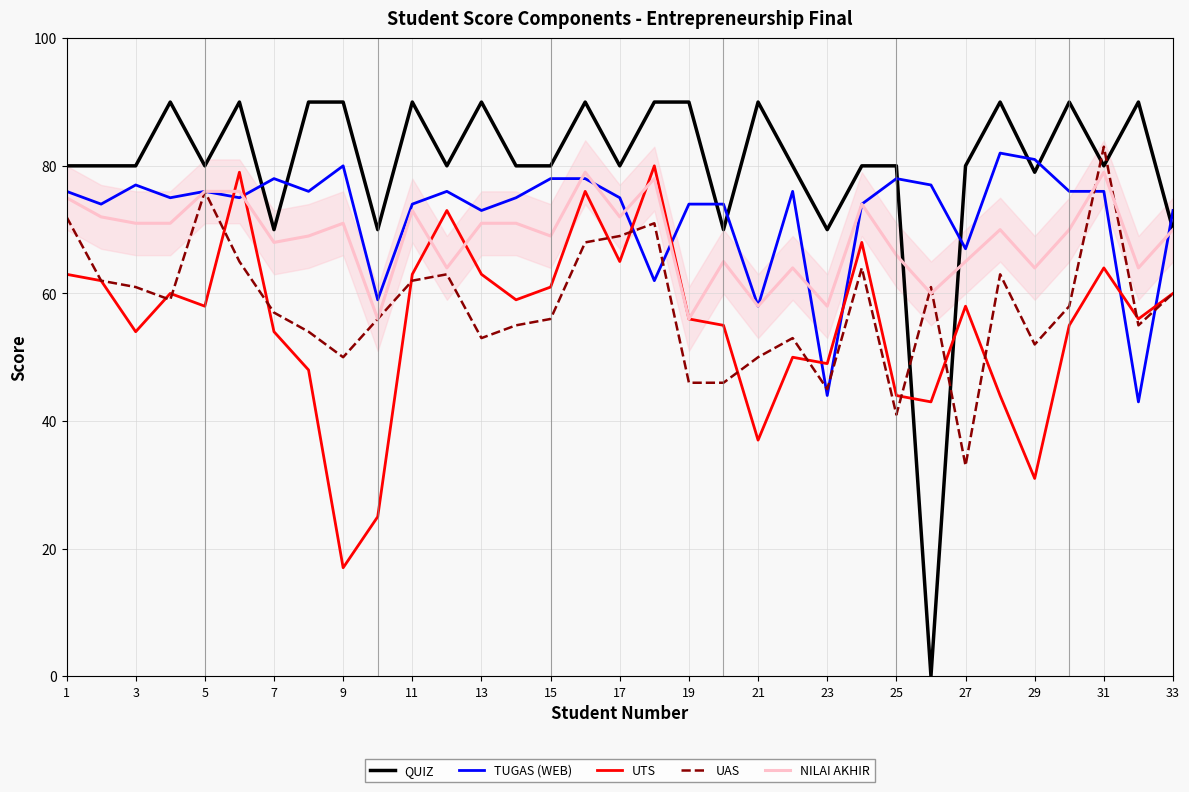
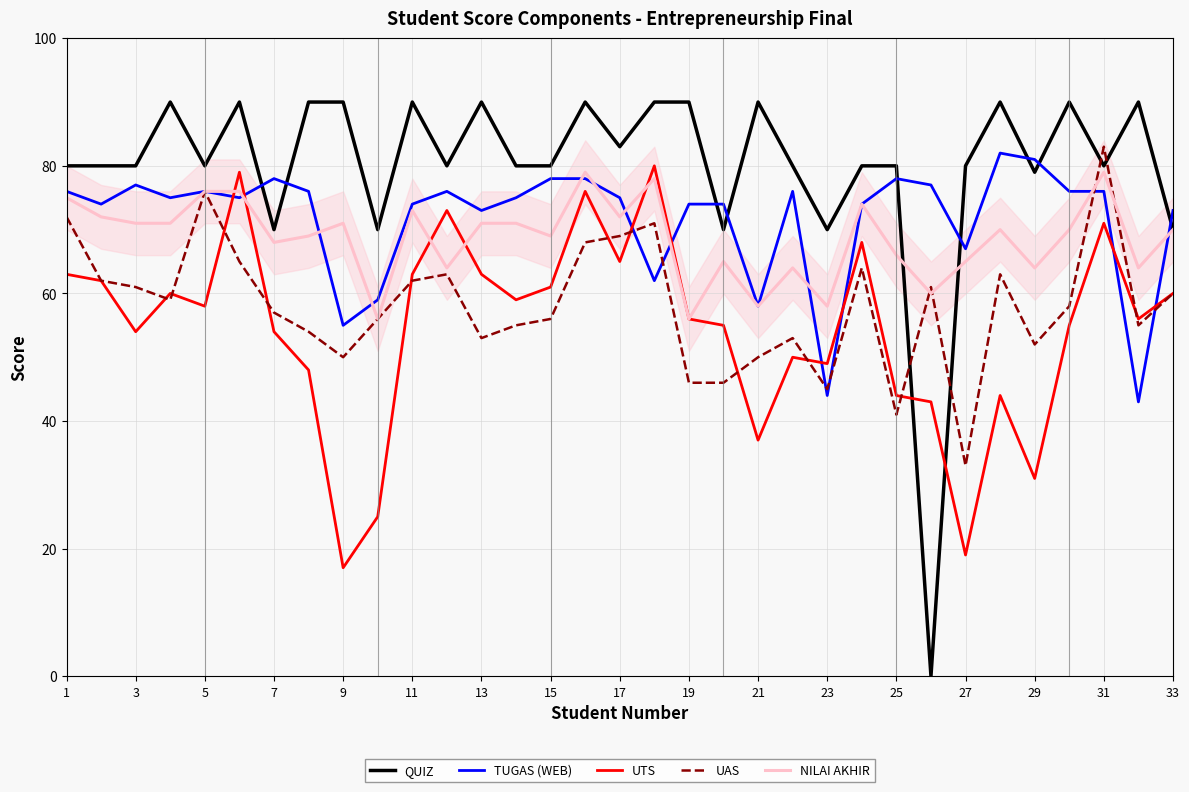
  {
    "QUIZ": {
      "3": 80,
      "5": 80,
      "7": 70,
      "9": 90,
      "11": 90,
      "13": 90,
      "15": 80,
-     "17": 80,
+     "17": 83,
      "19": 90,
      "21": 90,
      "23": 70,
      "25": 80,
      "27": 80,
      "29": 79,
      "31": 80
    },
    "TUGAS (WEB)": {
      "1": 76,
      "3": 77,
      "7": 78,
-     "9": 80,
+     "9": 55,
      "11": 74,
      "13": 73,
      "15": 78,
      "17": 75,
      "19": 74,
      "23": 44,
      "25": 78,
      "27": 67,
      "29": 81,
      "31": 76,
      "33": 73
    },
    "UTS": {
      "1": 63,
      "3": 54,
      "5": 58,
      "7": 54,
      "9": 17,
      "11": 63,
      "13": 63,
      "15": 61,
      "17": 65,
      "21": 37,
      "23": 49,
      "25": 44,
-     "27": 58,
+     "27": 19,
      "29": 31,
-     "31": 64
+     "31": 71
    },
    "UAS": {
      "1": 72,
      "3": 61,
      "7": 57,
      "9": 50,
      "11": 62,
      "13": 53,
      "15": 56,
      "17": 69,
      "19": 46,
      "21": 50,
      "23": 45,
      "25": 41,
      "27": 33,
      "29": 52,
      "31": 83
    }
  }
